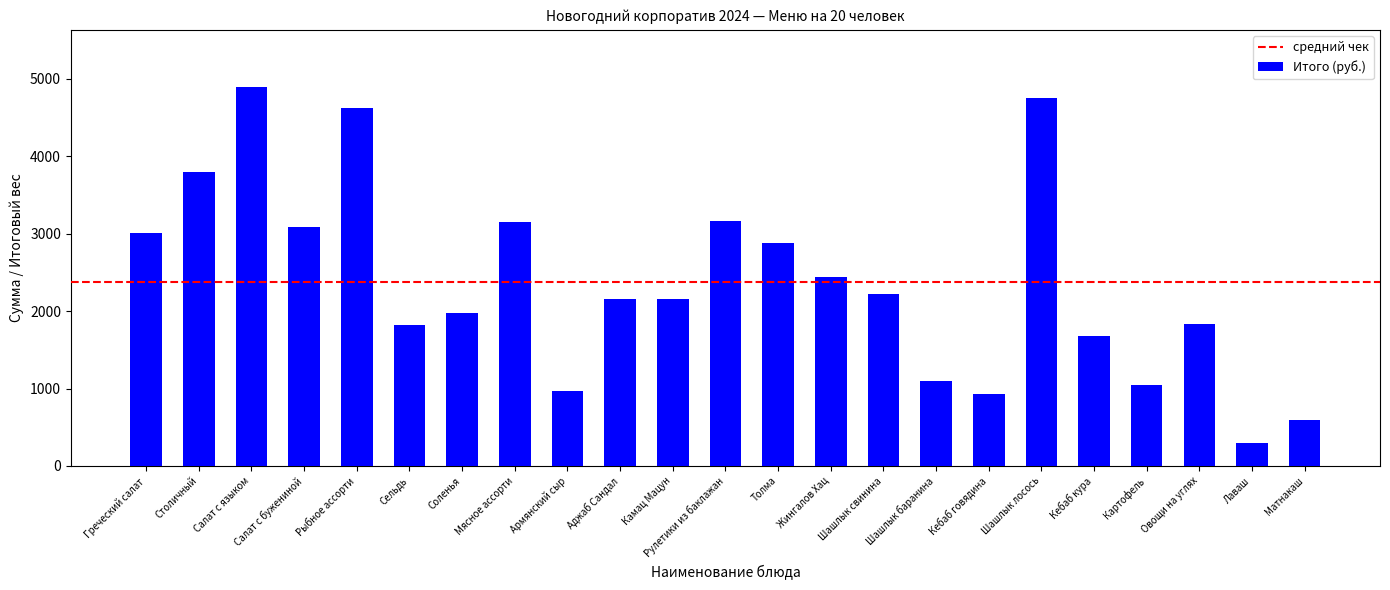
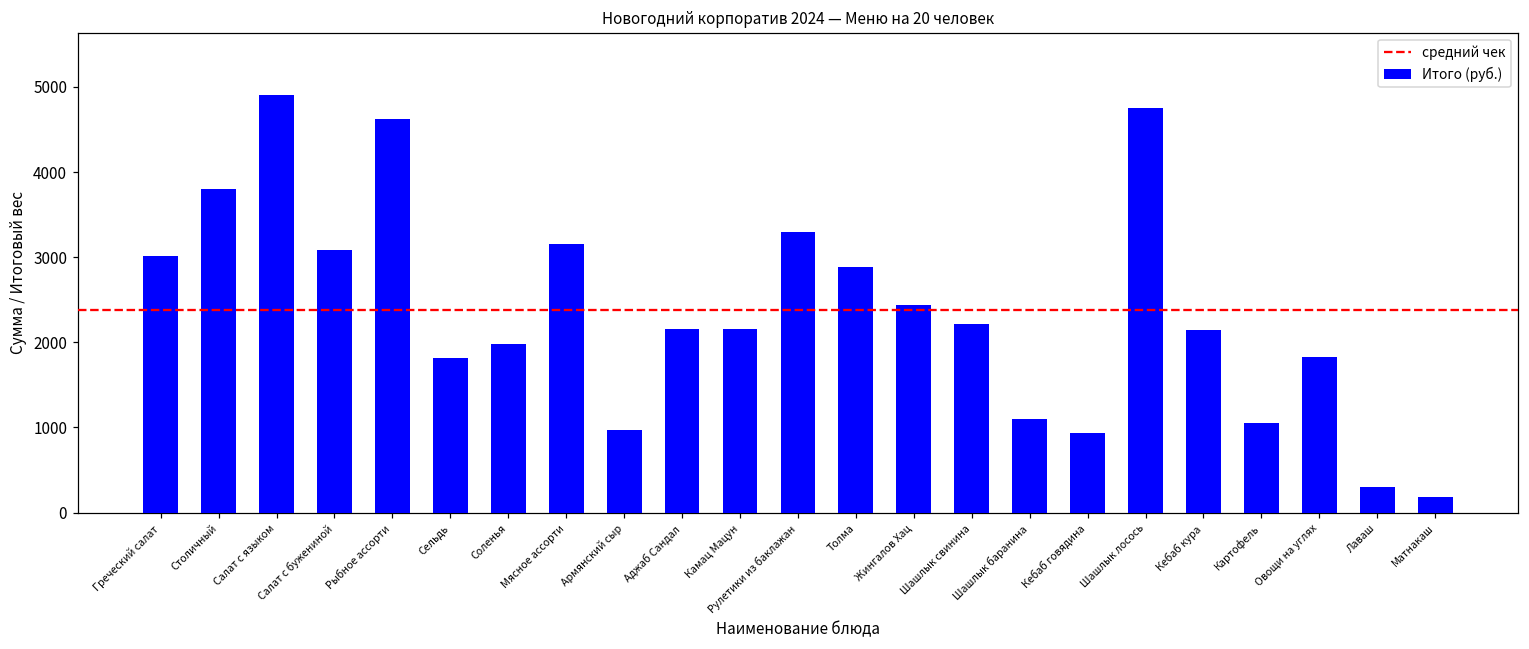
  {
    "Греческий салат": 3000,
    "Столичный": 3800,
    "Салат с языком": 4900,
    "Салат с бужениной": 3100,
    "Рыбное ассорти": 4600,
    "Сельдь": 1800,
    "Соленья": 2000,
    "Мясное ассорти": 3200,
    "Армянский сыр": 1000,
    "Аджаб Сандал": 2200,
    "Камац Мацун": 2200,
-   "Рулетики из баклажан": 3200,
+   "Рулетики из баклажан": 3300,
    "Толма": 2900,
    "Жингалов Хац": 2400,
    "Шашлык свинина": 2200,
    "Шашлык баранина": 1100,
    "Кебаб говядина": 900,
    "Шашлык лосось": 4800,
-   "Кебаб кура": 1700,
+   "Кебаб кура": 2200,
    "Картофель": 1100,
    "Овощи на углях": 1800,
    "Лаваш": 300,
-   "Матнакаш": 600
+   "Матнакаш": 200
  }
